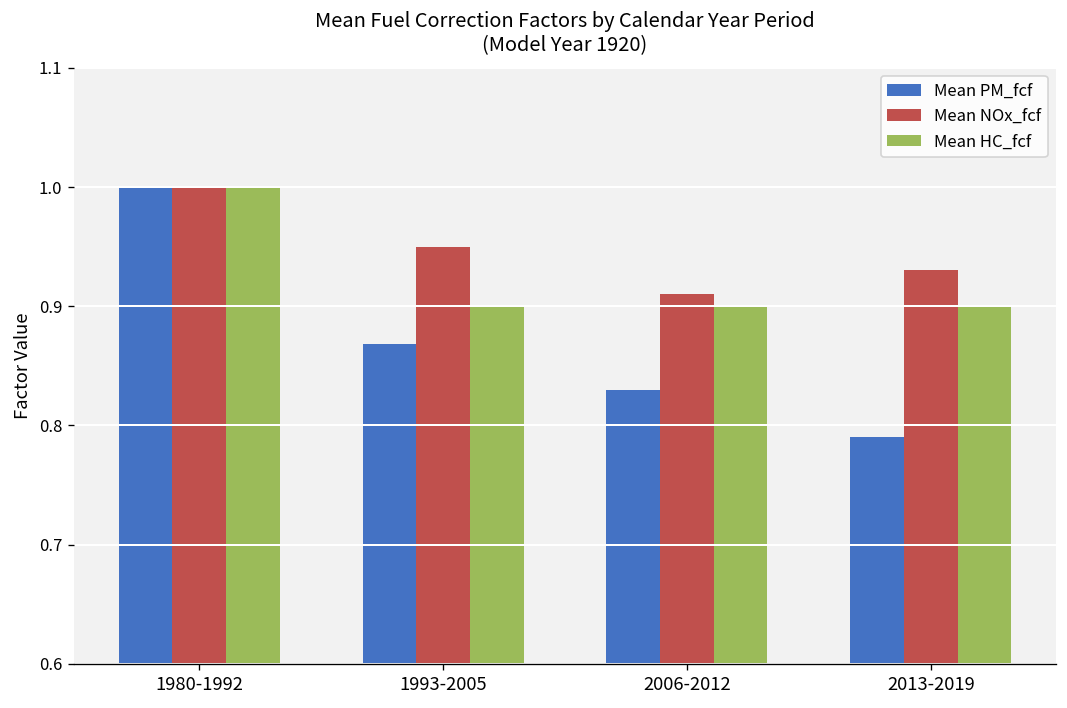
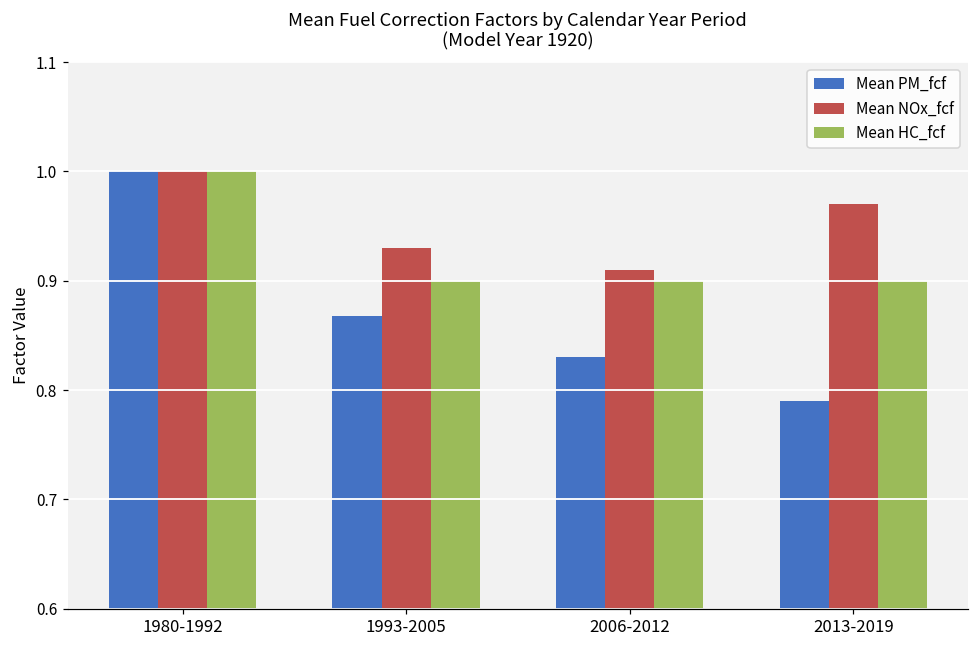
  {
    "Mean PM_fcf": {
      "1980-1992": 1.00,
      "1993-2005": 0.87,
      "2006-2012": 0.83,
      "2013-2019": 0.79
    },
    "Mean NOx_fcf": {
      "1980-1992": 1.00,
-     "1993-2005": 0.95,
+     "1993-2005": 0.93,
      "2006-2012": 0.91,
-     "2013-2019": 0.93
+     "2013-2019": 0.97
    },
    "Mean HC_fcf": {
      "1980-1992": 1.00,
      "1993-2005": 0.90,
      "2006-2012": 0.90,
      "2013-2019": 0.90
    }
  }
